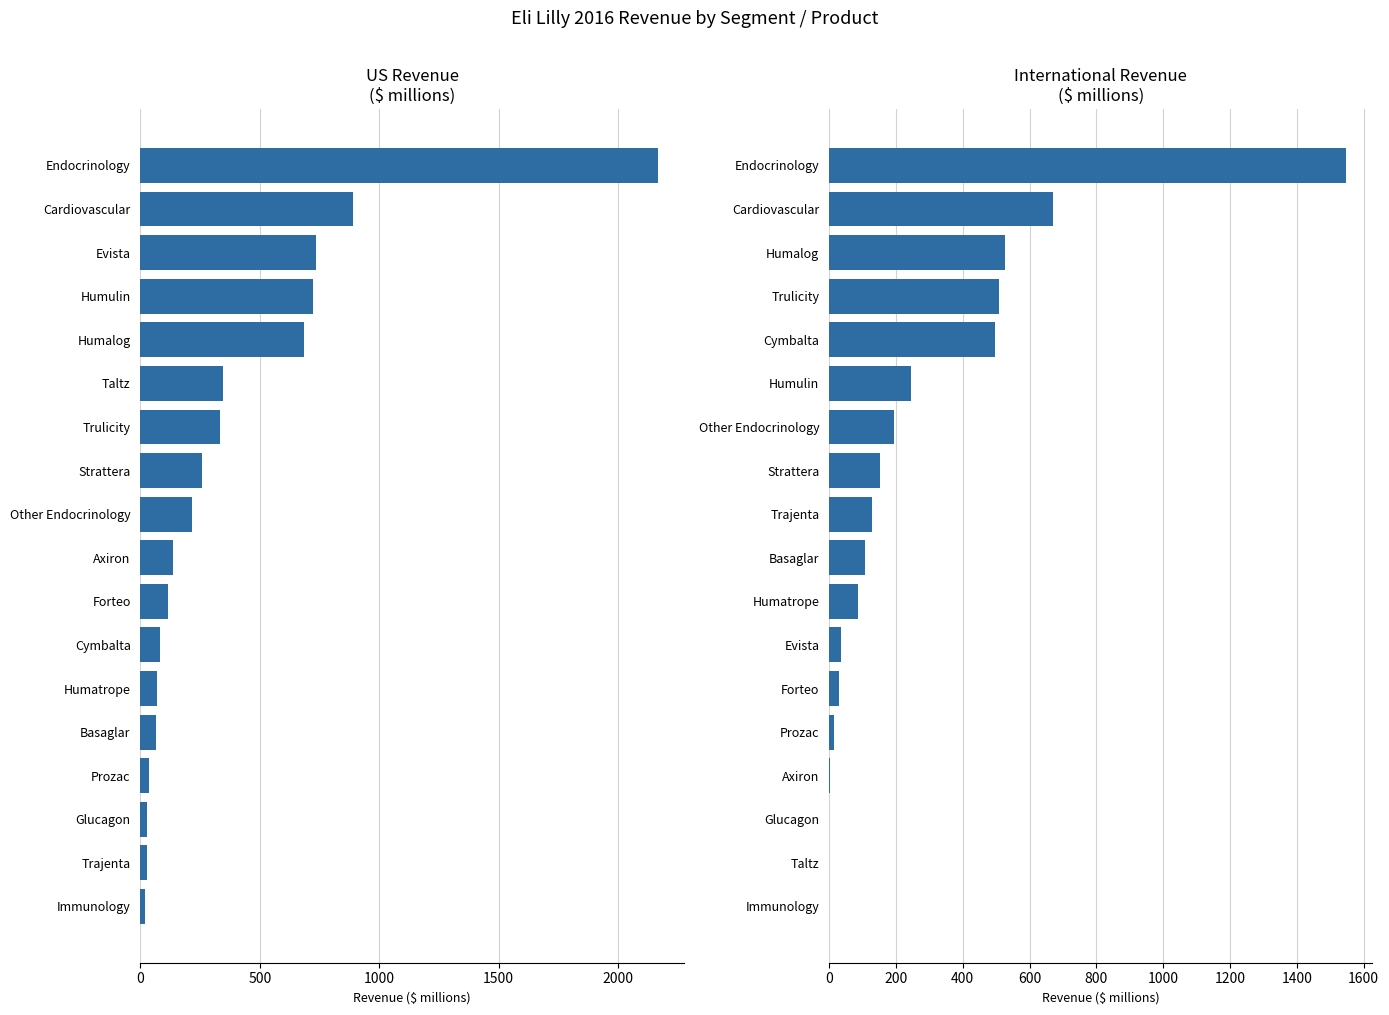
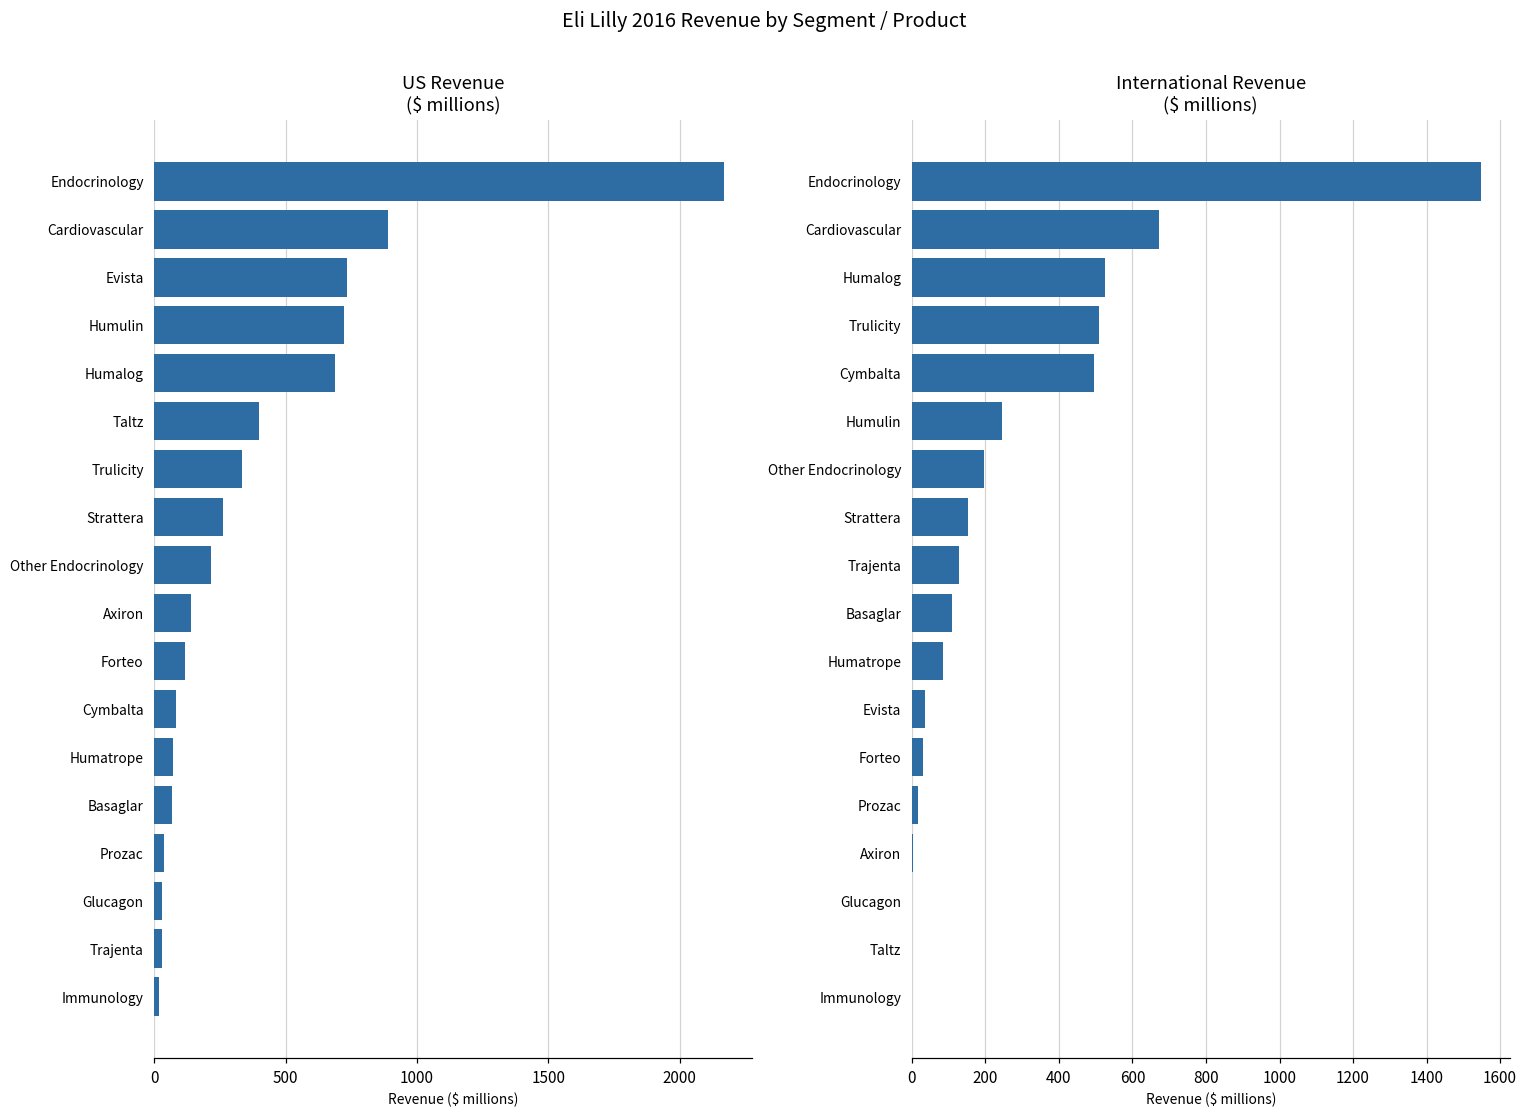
  {
    "US Revenue ($ millions)": {
      "Endocrinology": 2170,
      "Cardiovascular": 890,
      "Evista": 730,
      "Humulin": 720,
      "Humalog": 690,
-     "Taltz": 340,
+     "Taltz": 400,
      "Trulicity": 330,
      "Strattera": 260,
      "Other Endocrinology": 220,
      "Axiron": 140,
      "Forteo": 120,
      "Cymbalta": 80,
      "Humatrope": 70,
      "Basaglar": 70,
      "Prozac": 40,
      "Glucagon": 30,
      "Trajenta": 30,
      "Immunology": 20
    },
    "International Revenue ($ millions)": {
      "Endocrinology": 1550,
      "Cardiovascular": 670,
      "Humalog": 530,
      "Trulicity": 510,
      "Cymbalta": 500,
      "Humulin": 240,
      "Other Endocrinology": 200,
      "Strattera": 150,
      "Trajenta": 130,
      "Basaglar": 110,
      "Humatrope": 90,
      "Evista": 40,
      "Forteo": 30,
      "Prozac": 20,
      "Glucagon": 0,
      "Taltz": 0,
      "Immunology": 0
    }
  }
